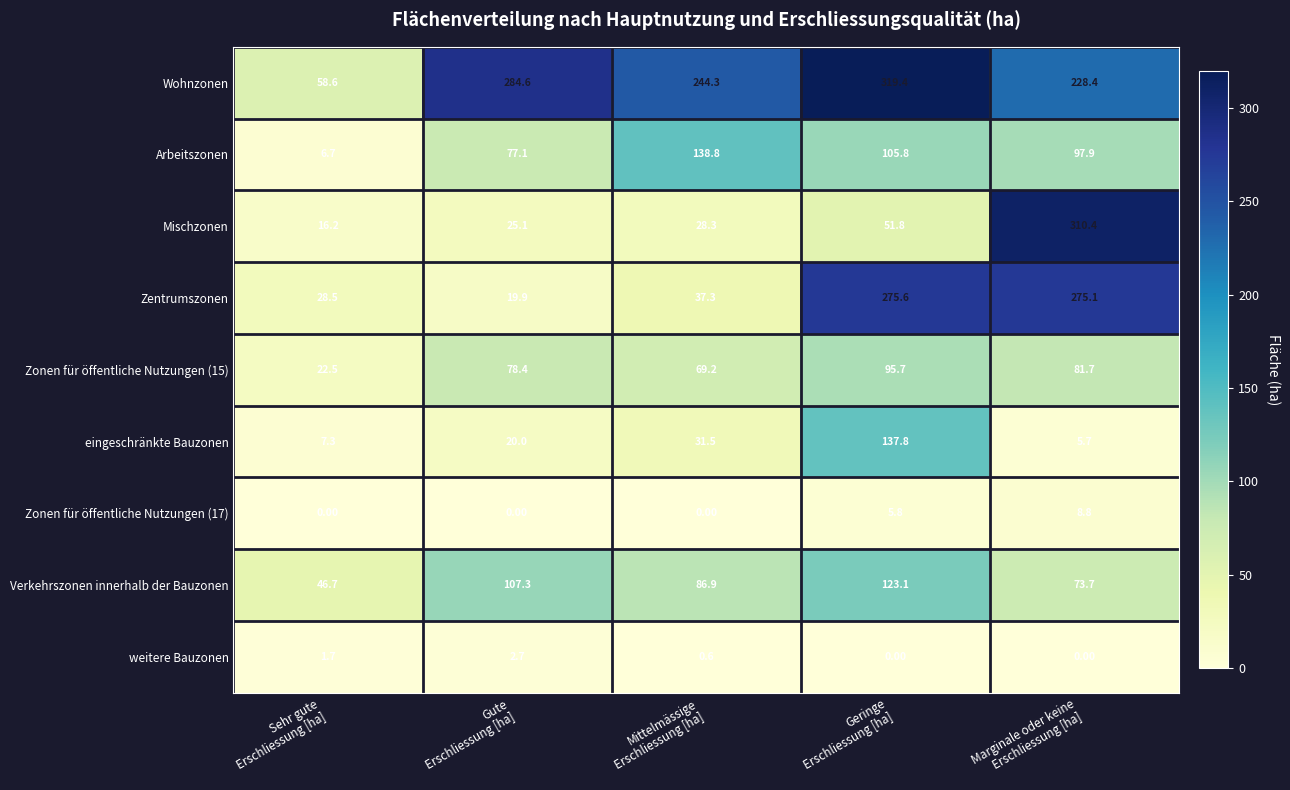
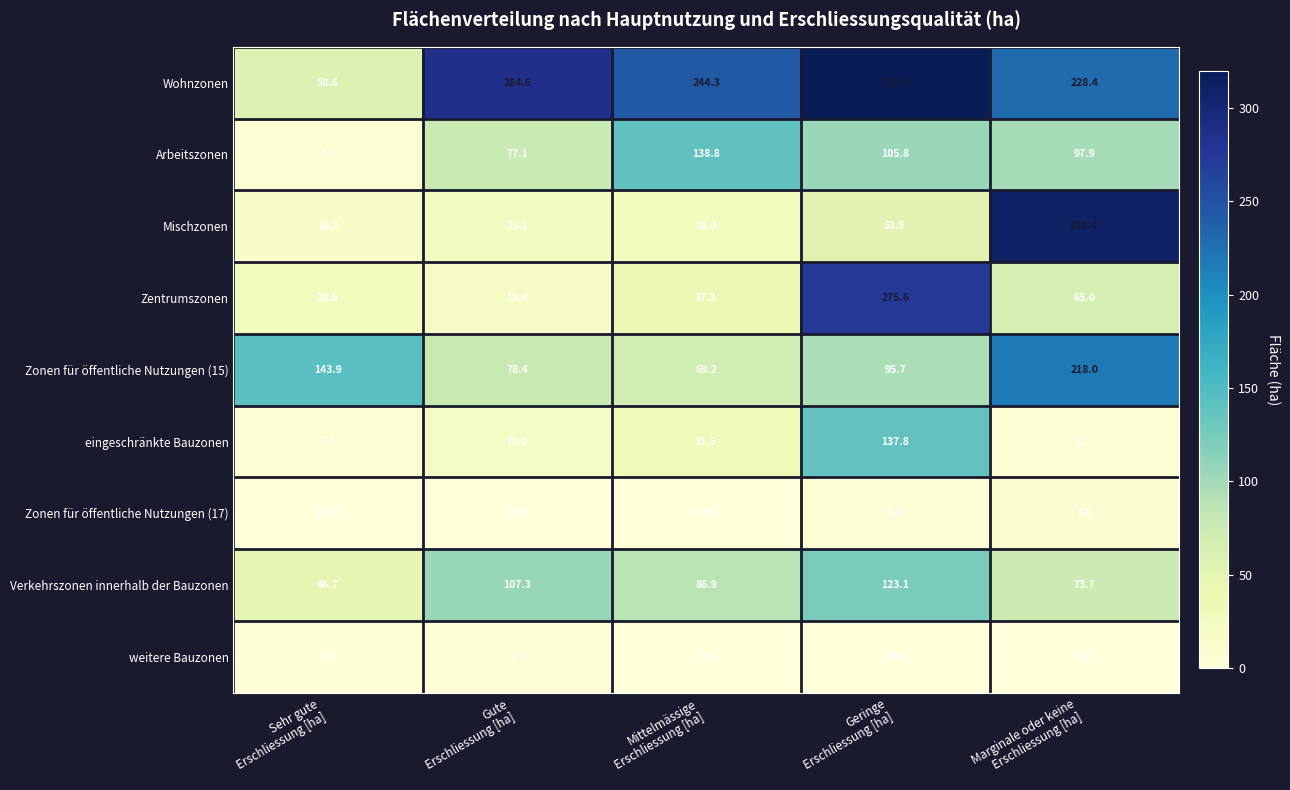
  {
    "Wohnzonen": {
      "Sehr gute Erschliessung [ha]": 58.6,
      "Gute Erschliessung [ha]": 284.6,
      "Mittelmässige Erschliessung [ha]": 244.3,
      "Marginale oder keine Erschliessung [ha]": 228.4
    },
    "Arbeitszonen": {
      "Gute Erschliessung [ha]": 77.1,
      "Mittelmässige Erschliessung [ha]": 138.8,
      "Geringe Erschliessung [ha]": 105.8,
      "Marginale oder keine Erschliessung [ha]": 97.9
    },
    "Mischzonen": {
      "Sehr gute Erschliessung [ha]": 16.2,
      "Gute Erschliessung [ha]": 25.1,
      "Mittelmässige Erschliessung [ha]": 28.3,
      "Geringe Erschliessung [ha]": 51.8,
      "Marginale oder keine Erschliessung [ha]": 310.4
    },
    "Zentrumszonen": {
      "Sehr gute Erschliessung [ha]": 28.5,
      "Gute Erschliessung [ha]": 19.9,
      "Mittelmässige Erschliessung [ha]": 37.3,
      "Geringe Erschliessung [ha]": 275.6,
-     "Marginale oder keine Erschliessung [ha]": 275.1
+     "Marginale oder keine Erschliessung [ha]": 65.0
    },
    "Zonen für öffentliche Nutzungen (15)": {
-     "Sehr gute Erschliessung [ha]": 22.5,
+     "Sehr gute Erschliessung [ha]": 143.9,
      "Gute Erschliessung [ha]": 78.4,
      "Mittelmässige Erschliessung [ha]": 69.2,
      "Geringe Erschliessung [ha]": 95.7,
-     "Marginale oder keine Erschliessung [ha]": 81.7
+     "Marginale oder keine Erschliessung [ha]": 218.0
    },
    "eingeschränkte Bauzonen": {
      "Gute Erschliessung [ha]": 20.0,
      "Mittelmässige Erschliessung [ha]": 31.5,
      "Geringe Erschliessung [ha]": 137.8
    },
    "Verkehrszonen innerhalb der Bauzonen": {
      "Sehr gute Erschliessung [ha]": 46.7,
      "Gute Erschliessung [ha]": 107.3,
      "Mittelmässige Erschliessung [ha]": 86.9,
      "Geringe Erschliessung [ha]": 123.1,
      "Marginale oder keine Erschliessung [ha]": 73.7
    }
  }
